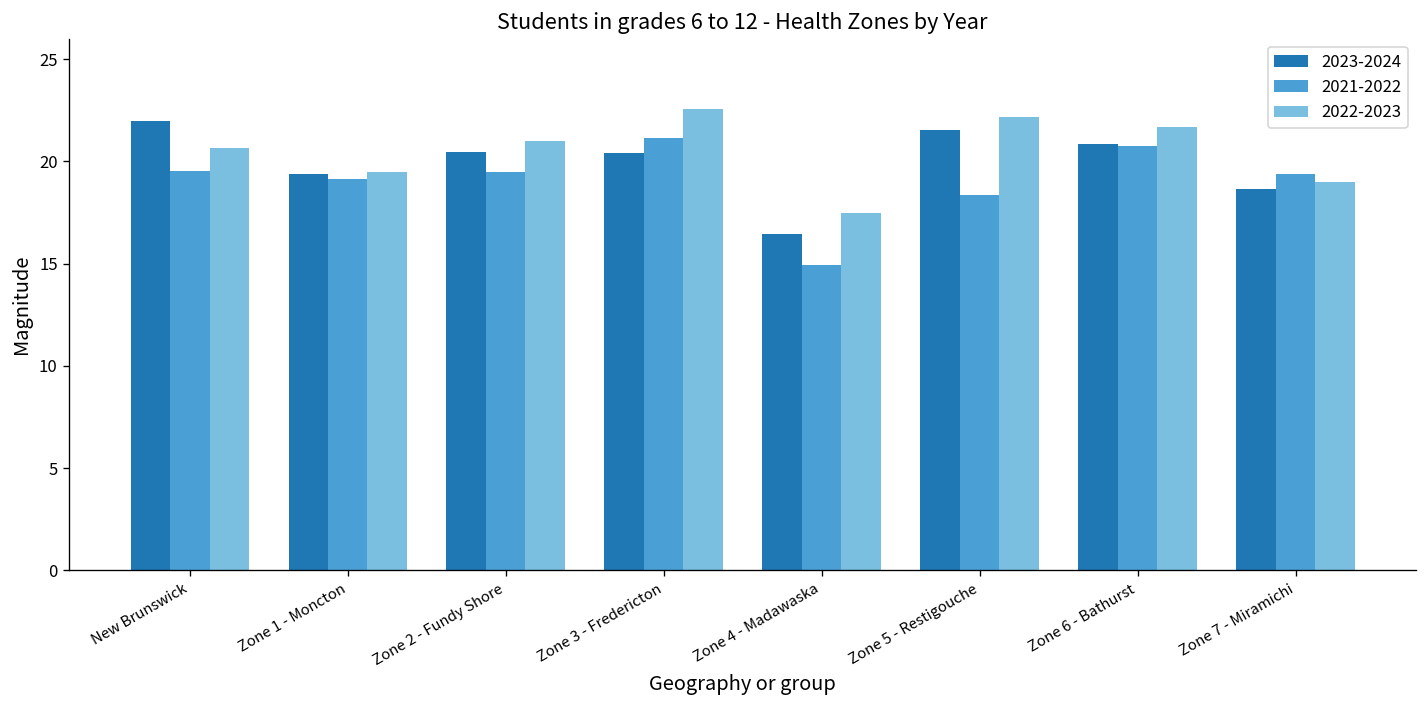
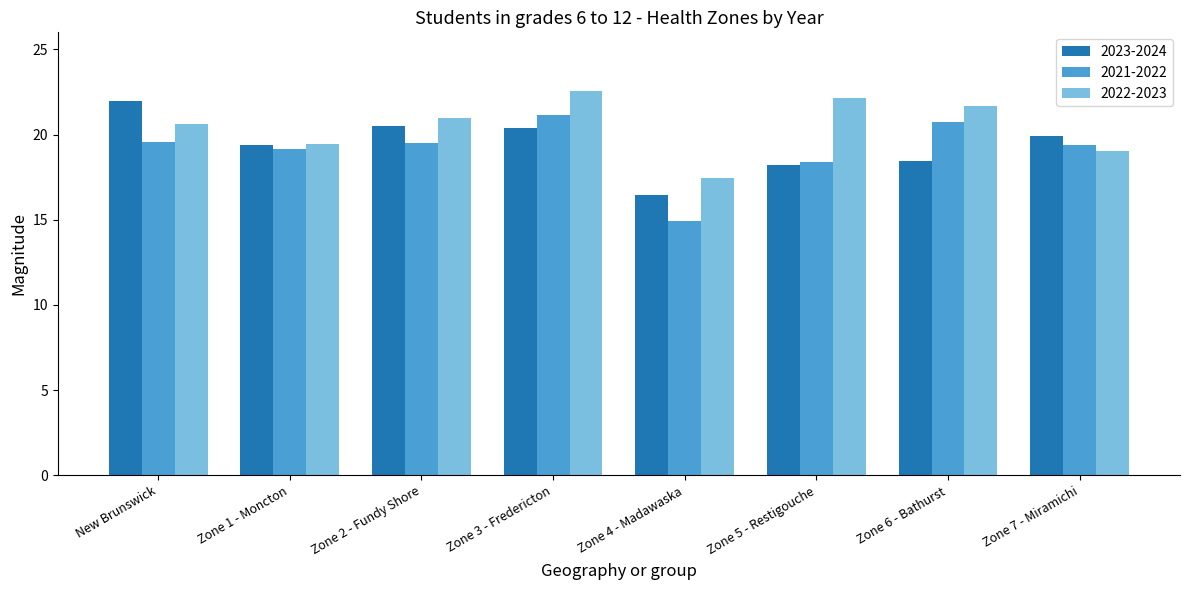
  {
    "2023-2024": {
      "New Brunswick": 22.0,
      "Zone 1 - Moncton": 19.4,
      "Zone 2 - Fundy Shore": 20.5,
      "Zone 3 - Fredericton": 20.4,
      "Zone 4 - Madawaska": 16.5,
-     "Zone 5 - Restigouche": 21.5,
-     "Zone 6 - Bathurst": 20.8,
-     "Zone 7 - Miramichi": 18.7
+     "Zone 5 - Restigouche": 18.2,
+     "Zone 6 - Bathurst": 18.4,
+     "Zone 7 - Miramichi": 19.9
    }
  }
